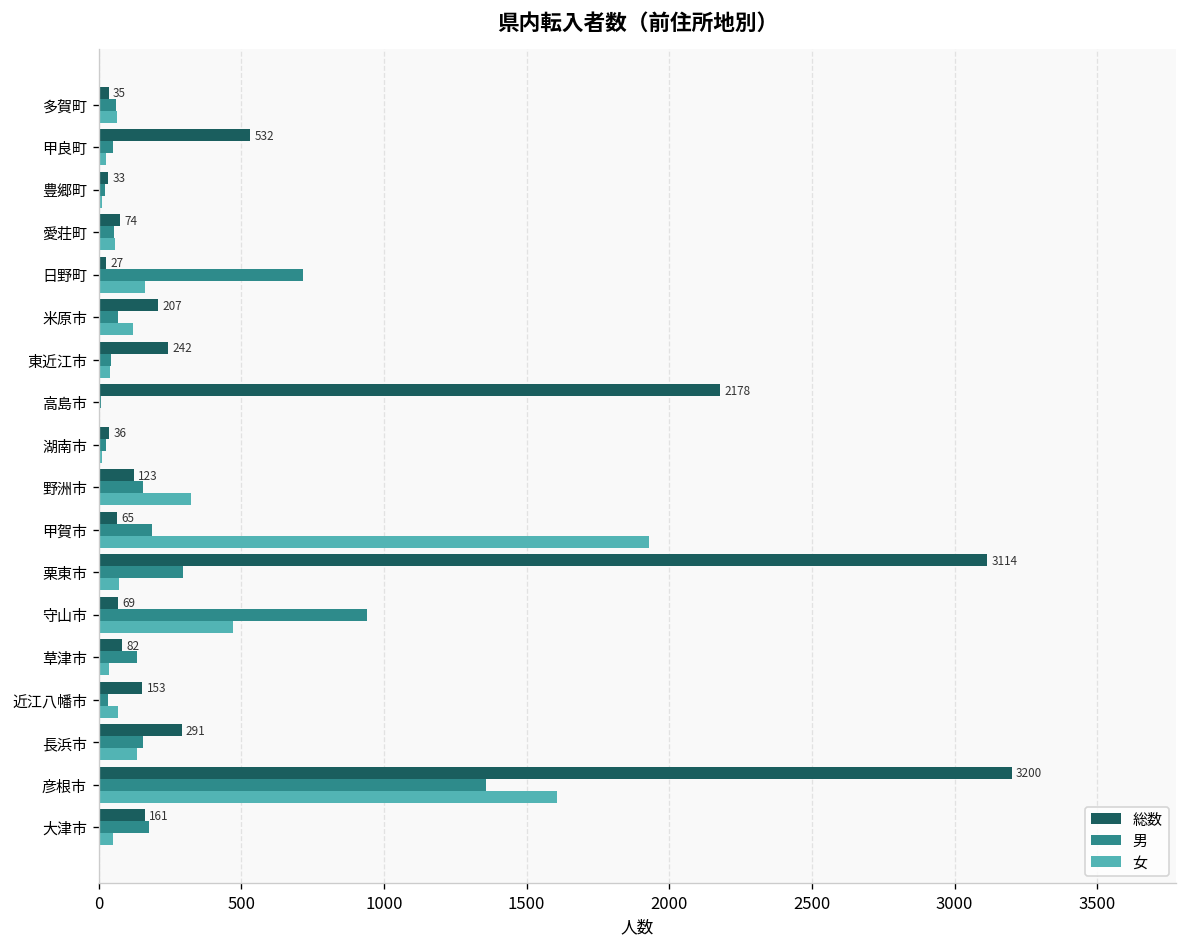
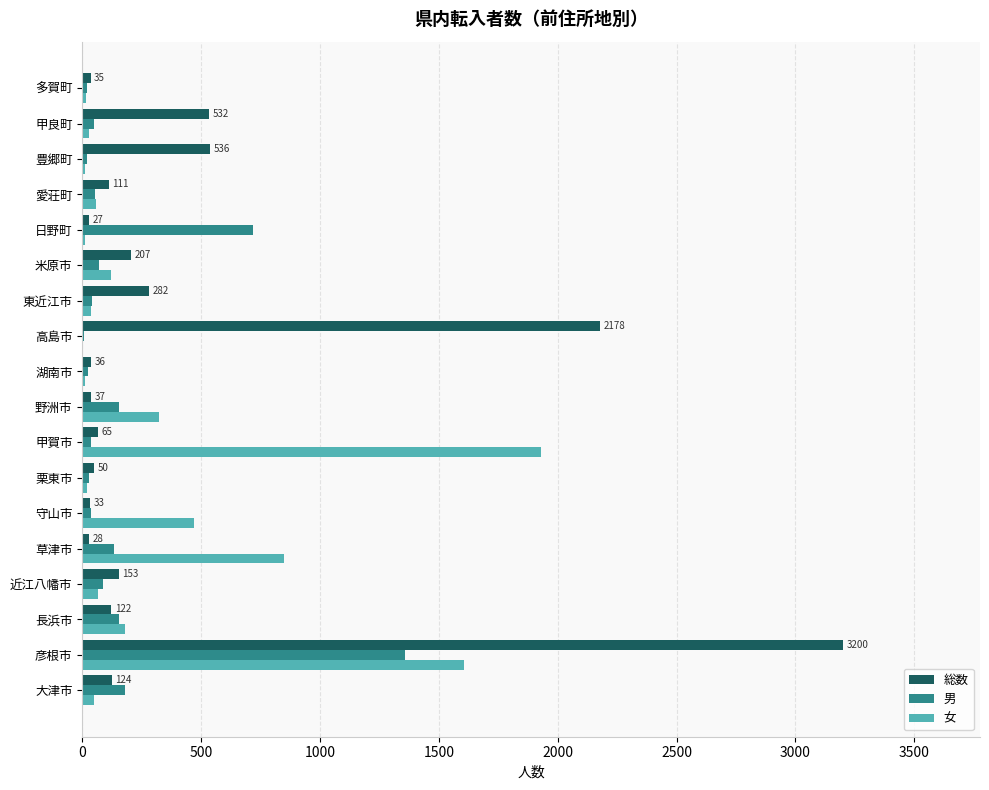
  {
    "総数": {
      "多賀町": 35,
      "甲良町": 532,
-     "豊郷町": 33,
-     "愛荘町": 74,
+     "豊郷町": 536,
+     "愛荘町": 111,
      "日野町": 27,
      "米原市": 207,
-     "東近江市": 242,
+     "東近江市": 282,
      "高島市": 2178,
      "湖南市": 36,
-     "野洲市": 123,
+     "野洲市": 37,
      "甲賀市": 65,
-     "栗東市": 3114,
-     "守山市": 69,
-     "草津市": 82,
+     "栗東市": 50,
+     "守山市": 33,
+     "草津市": 28,
      "近江八幡市": 153,
-     "長浜市": 291,
+     "長浜市": 122,
      "彦根市": 3200,
-     "大津市": 161
+     "大津市": 124
    },
    "男": {
-     "多賀町": 60,
+     "多賀町": 20,
      "甲良町": 50,
      "豊郷町": 20,
      "愛荘町": 50,
      "日野町": 720,
      "米原市": 70,
      "東近江市": 40,
      "湖南市": 30,
      "野洲市": 160,
-     "甲賀市": 190,
-     "栗東市": 300,
-     "守山市": 940,
+     "甲賀市": 40,
+     "栗東市": 30,
+     "守山市": 40,
      "草津市": 130,
-     "近江八幡市": 30,
+     "近江八幡市": 90,
      "長浜市": 160,
      "彦根市": 1360,
      "大津市": 180
    },
    "女": {
-     "多賀町": 70,
+     "多賀町": 10,
      "甲良町": 30,
      "豊郷町": 10,
      "愛荘町": 60,
-     "日野町": 160,
+     "日野町": 10,
      "米原市": 120,
      "東近江市": 40,
      "湖南市": 10,
      "野洲市": 320,
      "甲賀市": 1930,
-     "栗東市": 70,
+     "栗東市": 20,
      "守山市": 470,
-     "草津市": 40,
+     "草津市": 850,
      "近江八幡市": 70,
-     "長浜市": 140,
+     "長浜市": 180,
      "彦根市": 1610,
      "大津市": 50
    }
  }
